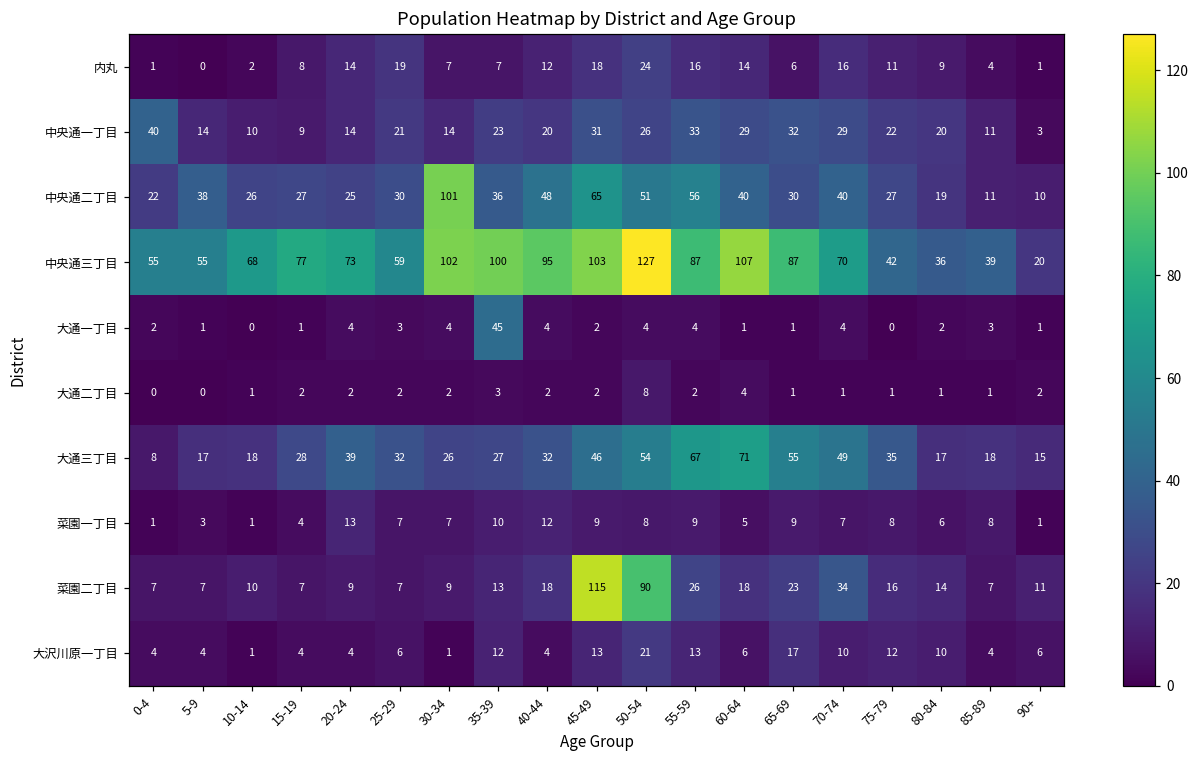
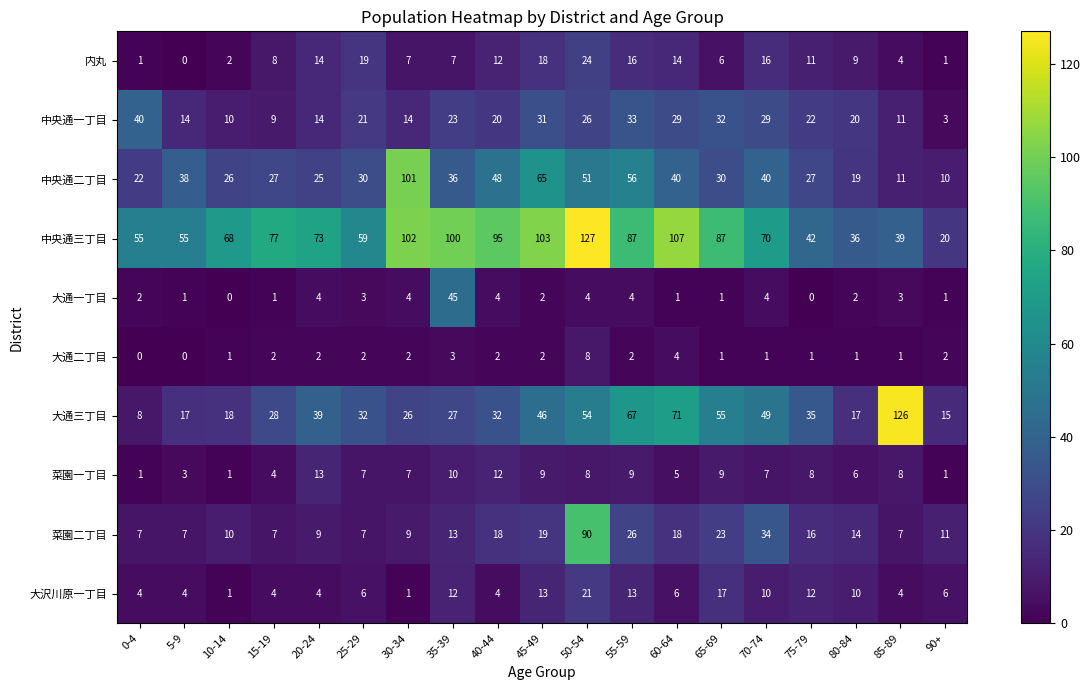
  {
    "内丸": {
      "0-4": 1,
      "5-9": 0,
      "10-14": 2,
      "15-19": 8,
      "20-24": 14,
      "25-29": 19,
      "30-34": 7,
      "35-39": 7,
      "40-44": 12,
      "45-49": 18,
      "50-54": 24,
      "55-59": 16,
      "60-64": 14,
      "65-69": 6,
      "70-74": 16,
      "75-79": 11,
      "80-84": 9,
      "85-89": 4,
      "90+": 1
    },
    "中央通一丁目": {
      "0-4": 40,
      "5-9": 14,
      "10-14": 10,
      "15-19": 9,
      "20-24": 14,
      "25-29": 21,
      "30-34": 14,
      "35-39": 23,
      "40-44": 20,
      "45-49": 31,
      "50-54": 26,
      "55-59": 33,
      "60-64": 29,
      "65-69": 32,
      "70-74": 29,
      "75-79": 22,
      "80-84": 20,
      "85-89": 11,
      "90+": 3
    },
    "中央通二丁目": {
      "0-4": 22,
      "5-9": 38,
      "10-14": 26,
      "15-19": 27,
      "20-24": 25,
      "25-29": 30,
      "30-34": 101,
      "35-39": 36,
      "40-44": 48,
      "45-49": 65,
      "50-54": 51,
      "55-59": 56,
      "60-64": 40,
      "65-69": 30,
      "70-74": 40,
      "75-79": 27,
      "80-84": 19,
      "85-89": 11,
      "90+": 10
    },
    "中央通三丁目": {
      "0-4": 55,
      "5-9": 55,
      "10-14": 68,
      "15-19": 77,
      "20-24": 73,
      "25-29": 59,
      "30-34": 102,
      "35-39": 100,
      "40-44": 95,
      "45-49": 103,
      "50-54": 127,
      "55-59": 87,
      "60-64": 107,
      "65-69": 87,
      "70-74": 70,
      "75-79": 42,
      "80-84": 36,
      "85-89": 39,
      "90+": 20
    },
    "大通一丁目": {
      "0-4": 2,
      "5-9": 1,
      "10-14": 0,
      "15-19": 1,
      "20-24": 4,
      "25-29": 3,
      "30-34": 4,
      "35-39": 45,
      "40-44": 4,
      "45-49": 2,
      "50-54": 4,
      "55-59": 4,
      "60-64": 1,
      "65-69": 1,
      "70-74": 4,
      "75-79": 0,
      "80-84": 2,
      "85-89": 3,
      "90+": 1
    },
    "大通二丁目": {
      "0-4": 0,
      "5-9": 0,
      "10-14": 1,
      "15-19": 2,
      "20-24": 2,
      "25-29": 2,
      "30-34": 2,
      "35-39": 3,
      "40-44": 2,
      "45-49": 2,
      "50-54": 8,
      "55-59": 2,
      "60-64": 4,
      "65-69": 1,
      "70-74": 1,
      "75-79": 1,
      "80-84": 1,
      "85-89": 1,
      "90+": 2
    },
    "大通三丁目": {
      "0-4": 8,
      "5-9": 17,
      "10-14": 18,
      "15-19": 28,
      "20-24": 39,
      "25-29": 32,
      "30-34": 26,
      "35-39": 27,
      "40-44": 32,
      "45-49": 46,
      "50-54": 54,
      "55-59": 67,
      "60-64": 71,
      "65-69": 55,
      "70-74": 49,
      "75-79": 35,
      "80-84": 17,
-     "85-89": 18,
+     "85-89": 126,
      "90+": 15
    },
    "菜園一丁目": {
      "0-4": 1,
      "5-9": 3,
      "10-14": 1,
      "15-19": 4,
      "20-24": 13,
      "25-29": 7,
      "30-34": 7,
      "35-39": 10,
      "40-44": 12,
      "45-49": 9,
      "50-54": 8,
      "55-59": 9,
      "60-64": 5,
      "65-69": 9,
      "70-74": 7,
      "75-79": 8,
      "80-84": 6,
      "85-89": 8,
      "90+": 1
    },
    "菜園二丁目": {
      "0-4": 7,
      "5-9": 7,
      "10-14": 10,
      "15-19": 7,
      "20-24": 9,
      "25-29": 7,
      "30-34": 9,
      "35-39": 13,
      "40-44": 18,
-     "45-49": 115,
+     "45-49": 19,
      "50-54": 90,
      "55-59": 26,
      "60-64": 18,
      "65-69": 23,
      "70-74": 34,
      "75-79": 16,
      "80-84": 14,
      "85-89": 7,
      "90+": 11
    },
    "大沢川原一丁目": {
      "0-4": 4,
      "5-9": 4,
      "10-14": 1,
      "15-19": 4,
      "20-24": 4,
      "25-29": 6,
      "30-34": 1,
      "35-39": 12,
      "40-44": 4,
      "45-49": 13,
      "50-54": 21,
      "55-59": 13,
      "60-64": 6,
      "65-69": 17,
      "70-74": 10,
      "75-79": 12,
      "80-84": 10,
      "85-89": 4,
      "90+": 6
    }
  }
